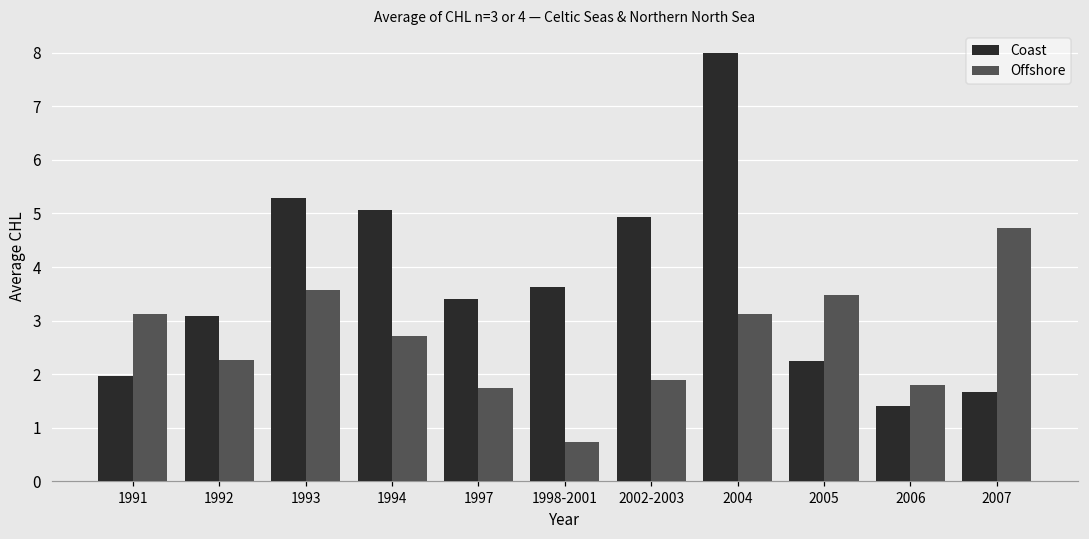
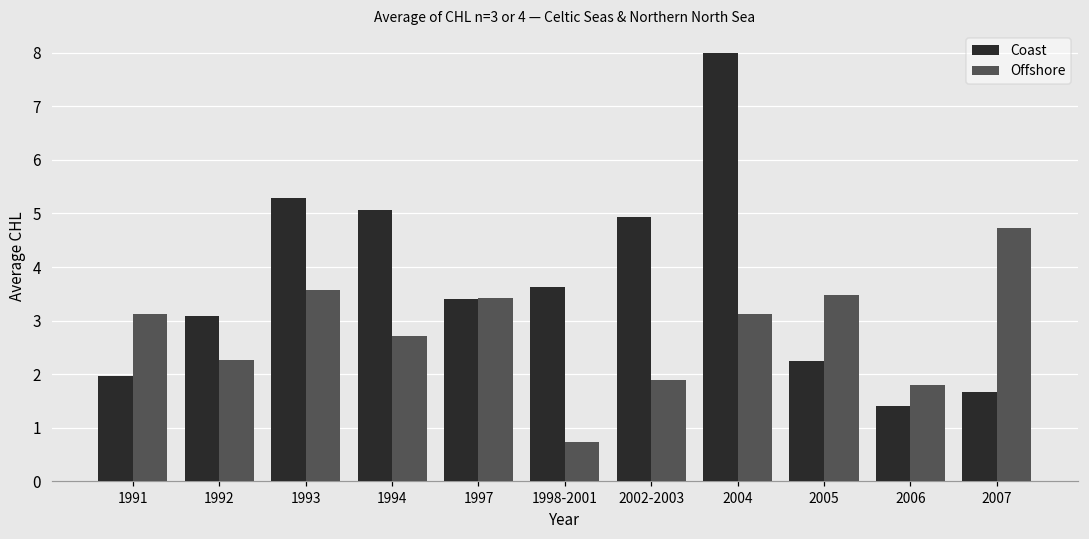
  {
    "Coast": {
      "1991": 2.0,
      "1992": 3.1,
      "1993": 5.3,
      "1994": 5.1,
      "1997": 3.4,
      "1998-2001": 3.6,
      "2002-2003": 4.9,
      "2004": 8.0,
      "2005": 2.2,
      "2006": 1.4,
      "2007": 1.7
    },
    "Offshore": {
      "1991": 3.1,
      "1992": 2.3,
      "1993": 3.6,
      "1994": 2.7,
-     "1997": 1.7,
+     "1997": 3.4,
      "1998-2001": 0.7,
      "2002-2003": 1.9,
      "2004": 3.1,
      "2005": 3.5,
      "2006": 1.8,
      "2007": 4.7
    }
  }
